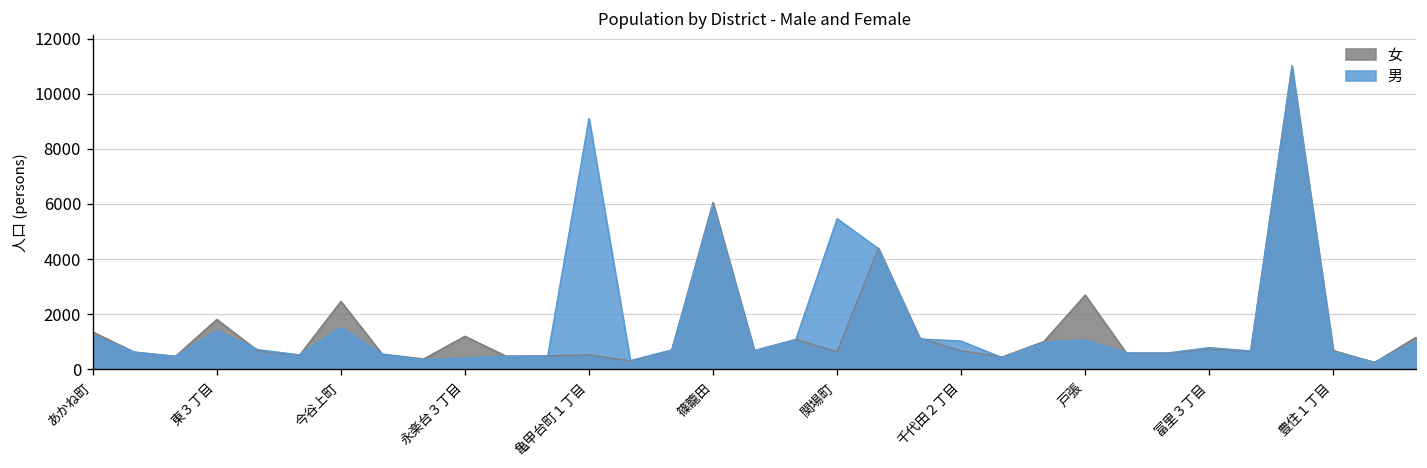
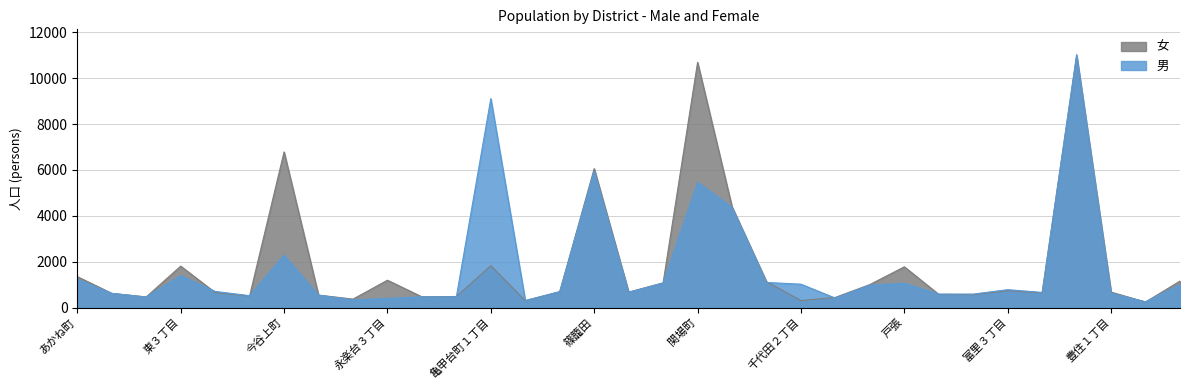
  {
    "女": {
      "あかね町": 1400,
      "東３丁目": 1800,
-     "今谷上町": 2500,
+     "今谷上町": 6800,
      "永楽台３丁目": 1200,
-     "亀甲台町１丁目": 500,
+     "亀甲台町１丁目": 1800,
      "篠籠田": 6100,
-     "関場町": 600,
-     "千代田２丁目": 700,
-     "戸張": 2700
+     "関場町": 10700,
+     "千代田２丁目": 300,
+     "戸張": 1800
    },
    "男": {
      "あかね町": 1200,
      "東３丁目": 1400,
-     "今谷上町": 1500,
+     "今谷上町": 2300,
      "永楽台３丁目": 400,
      "亀甲台町１丁目": 9100,
      "篠籠田": 5900,
      "関場町": 5500,
      "千代田２丁目": 1000,
      "戸張": 1100
    }
  }
